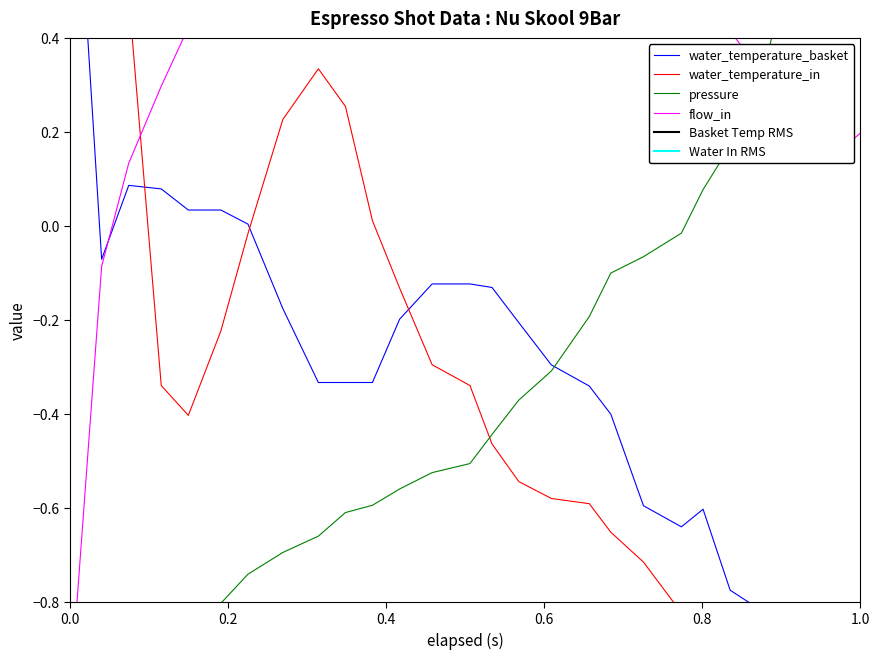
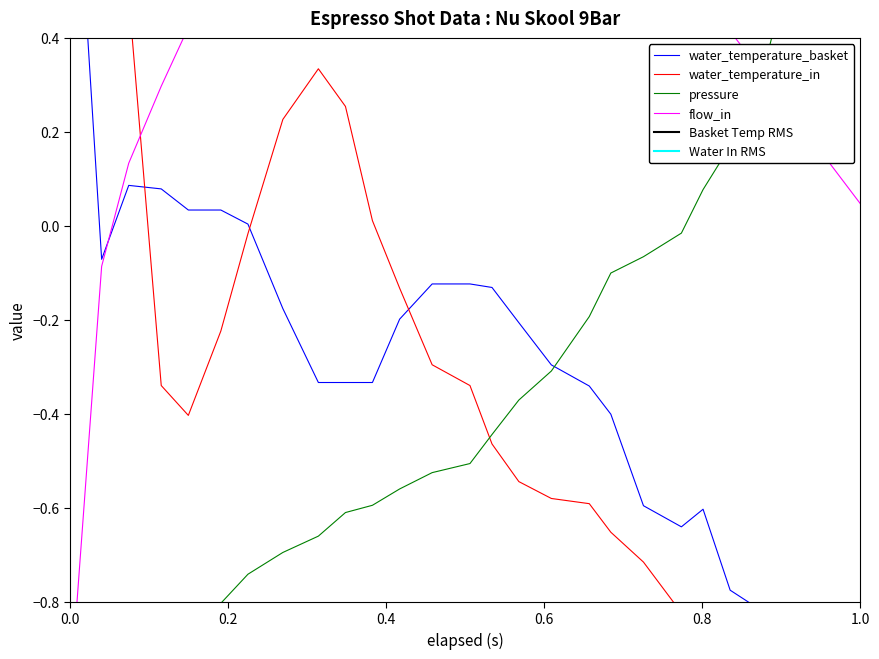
  {
    "flow_in": {
-     "1.0": 0.20
+     "1.0": 0.05
    }
  }
